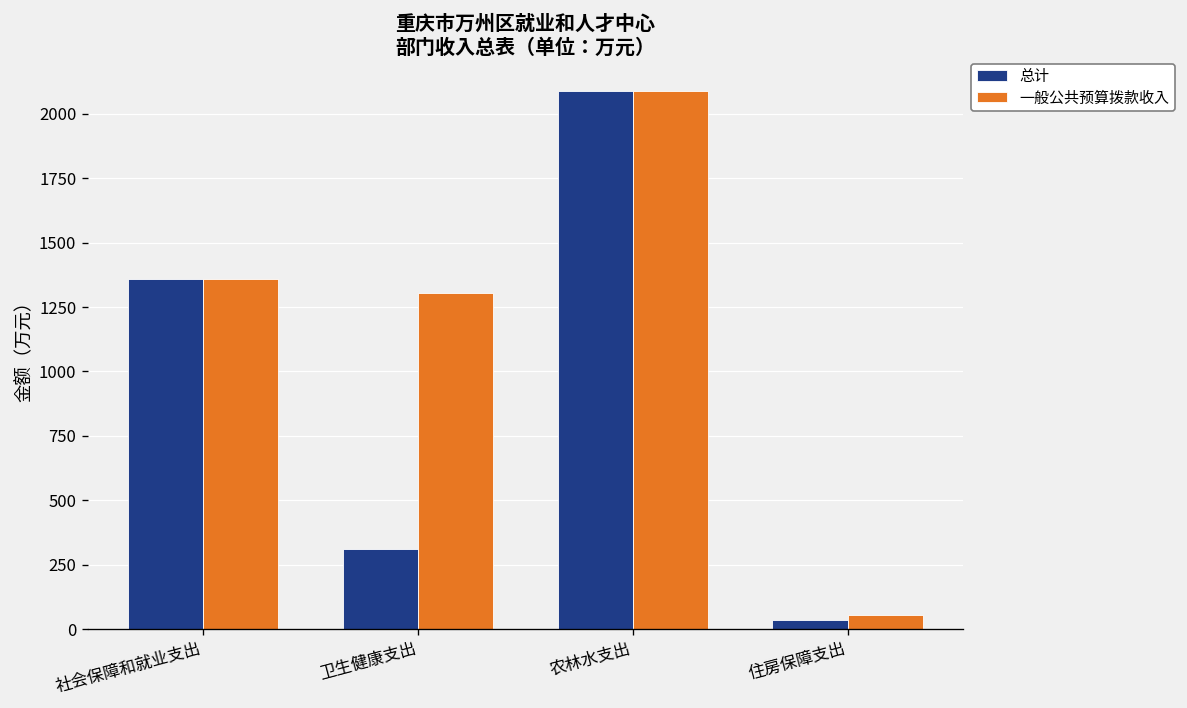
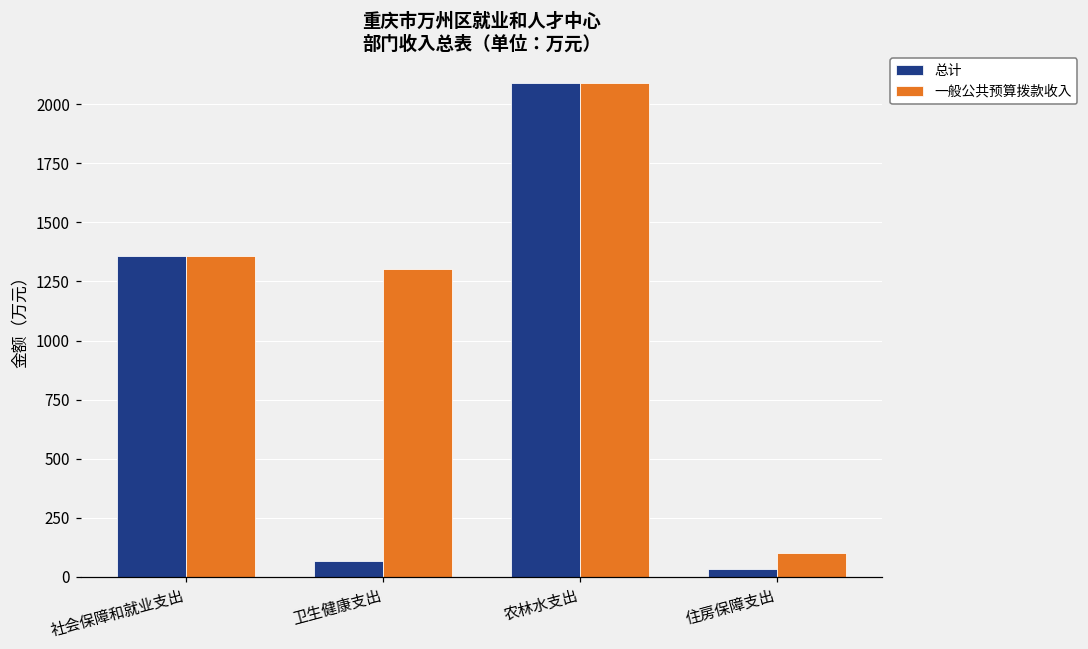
  {
    "总计": {
      "社会保障和就业支出": 1360,
-     "卫生健康支出": 310,
+     "卫生健康支出": 70,
      "农林水支出": 2090,
      "住房保障支出": 30
    },
    "一般公共预算拨款收入": {
      "社会保障和就业支出": 1360,
      "卫生健康支出": 1300,
      "农林水支出": 2090,
-     "住房保障支出": 60
+     "住房保障支出": 100
    }
  }
